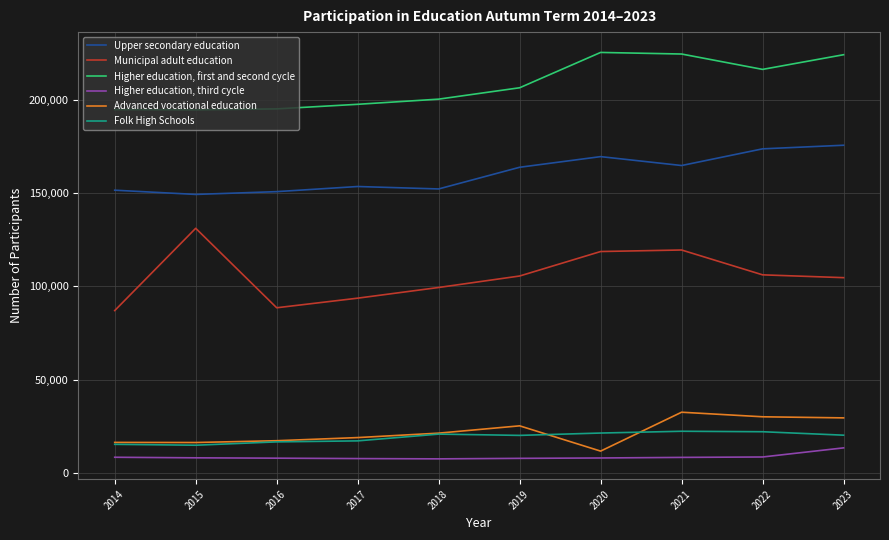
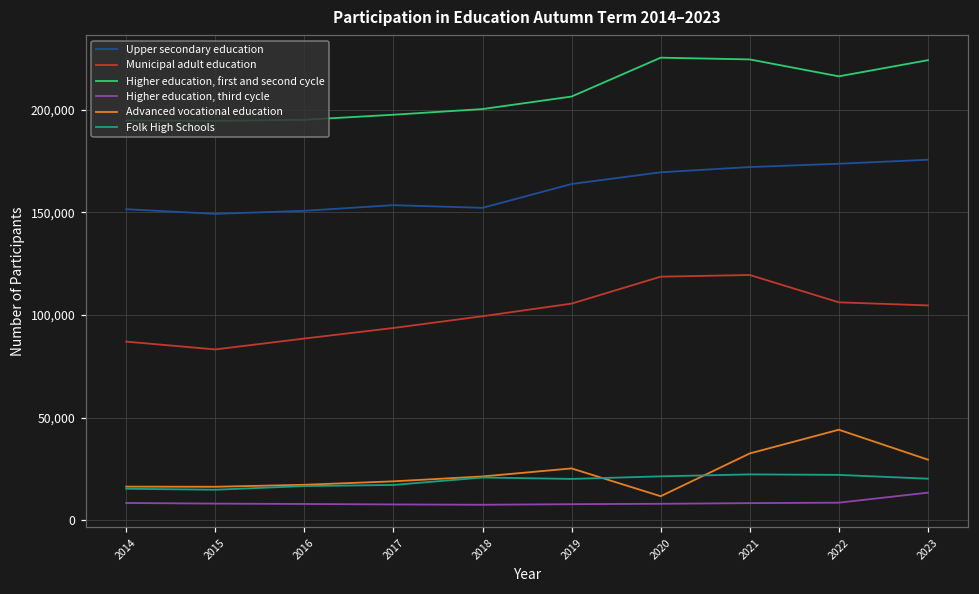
  {
    "Upper secondary education": {
      "2014": "151,000",
      "2015": "149,000",
      "2016": "151,000",
      "2017": "153,000",
      "2018": "152,000",
      "2019": "164,000",
      "2020": "169,000",
-     "2021": "165,000",
+     "2021": "172,000",
      "2022": "174,000",
      "2023": "176,000"
    },
    "Municipal adult education": {
      "2014": "87,000",
-     "2015": "131,000",
+     "2015": "83,000",
      "2016": "89,000",
      "2017": "94,000",
      "2018": "99,000",
      "2019": "106,000",
      "2020": "119,000",
      "2021": "119,000",
      "2022": "106,000",
      "2023": "105,000"
    },
    "Higher education, third cycle": {
      "2014": "9,000",
      "2015": "8,000",
      "2016": "8,000",
      "2017": "8,000",
      "2018": "8,000",
      "2019": "8,000",
      "2020": "8,000",
      "2021": "8,000",
      "2022": "9,000",
      "2023": "14,000"
    },
    "Advanced vocational education": {
      "2015": "16,000",
      "2017": "19,000",
      "2019": "25,000",
      "2020": "12,000",
      "2021": "33,000",
-     "2022": "30,000",
+     "2022": "44,000",
      "2023": "30,000"
    }
  }
